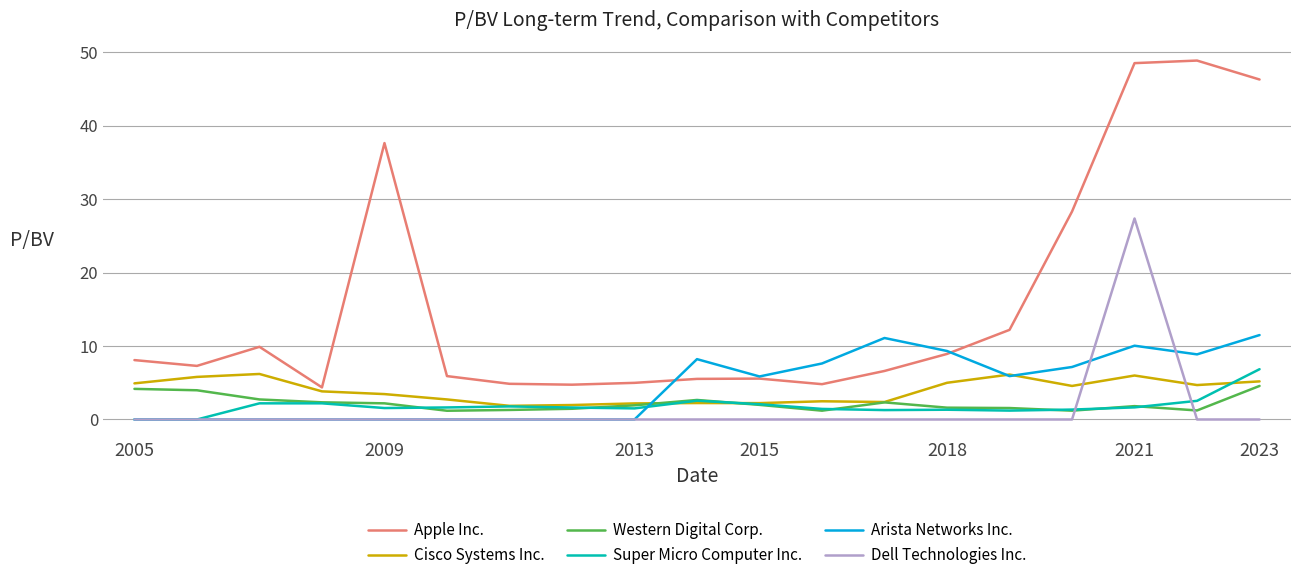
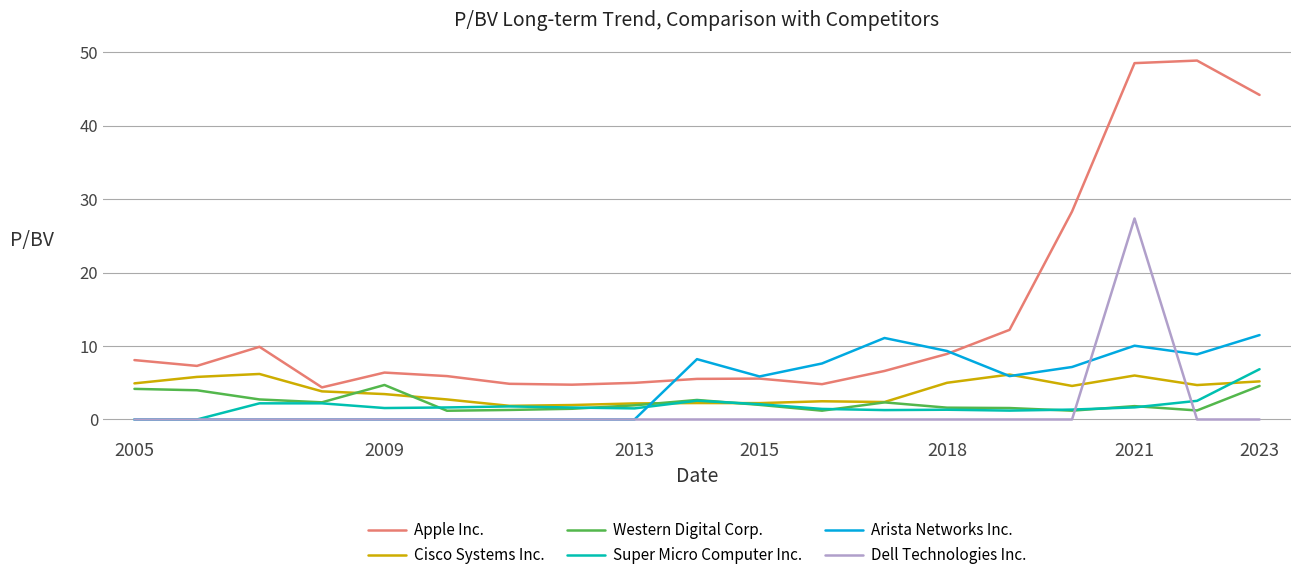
  {
    "Apple Inc.": {
      "2005": 8,
-     "2009": 38,
+     "2009": 6,
      "2013": 5,
      "2018": 9,
      "2021": 49,
-     "2023": 46
+     "2023": 44
    },
    "Cisco Systems Inc.": {
      "2005": 5,
      "2009": 3,
      "2018": 5,
      "2021": 6,
      "2023": 5
    },
    "Western Digital Corp.": {
      "2005": 4,
-     "2009": 2,
+     "2009": 5,
      "2023": 5
    },
    "Dell Technologies Inc.": {
      "2015": 0,
      "2018": 0,
      "2021": 27,
      "2023": 0
    }
  }
